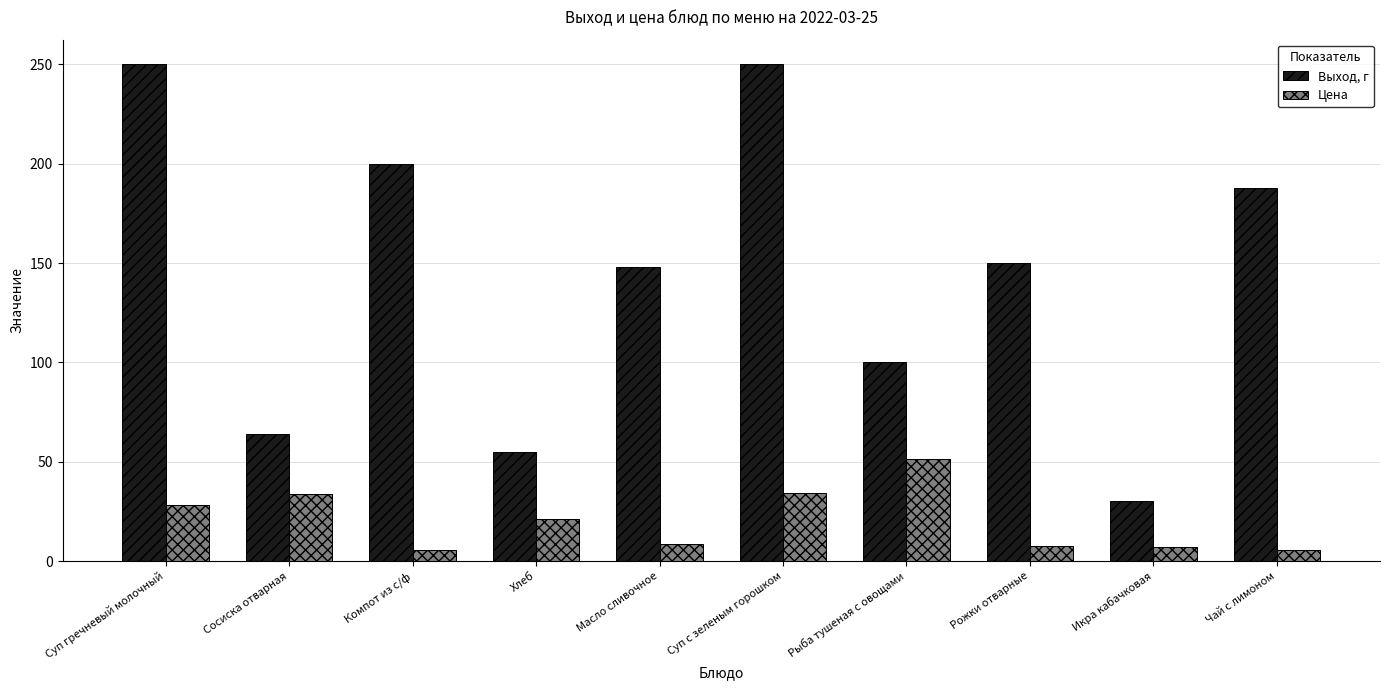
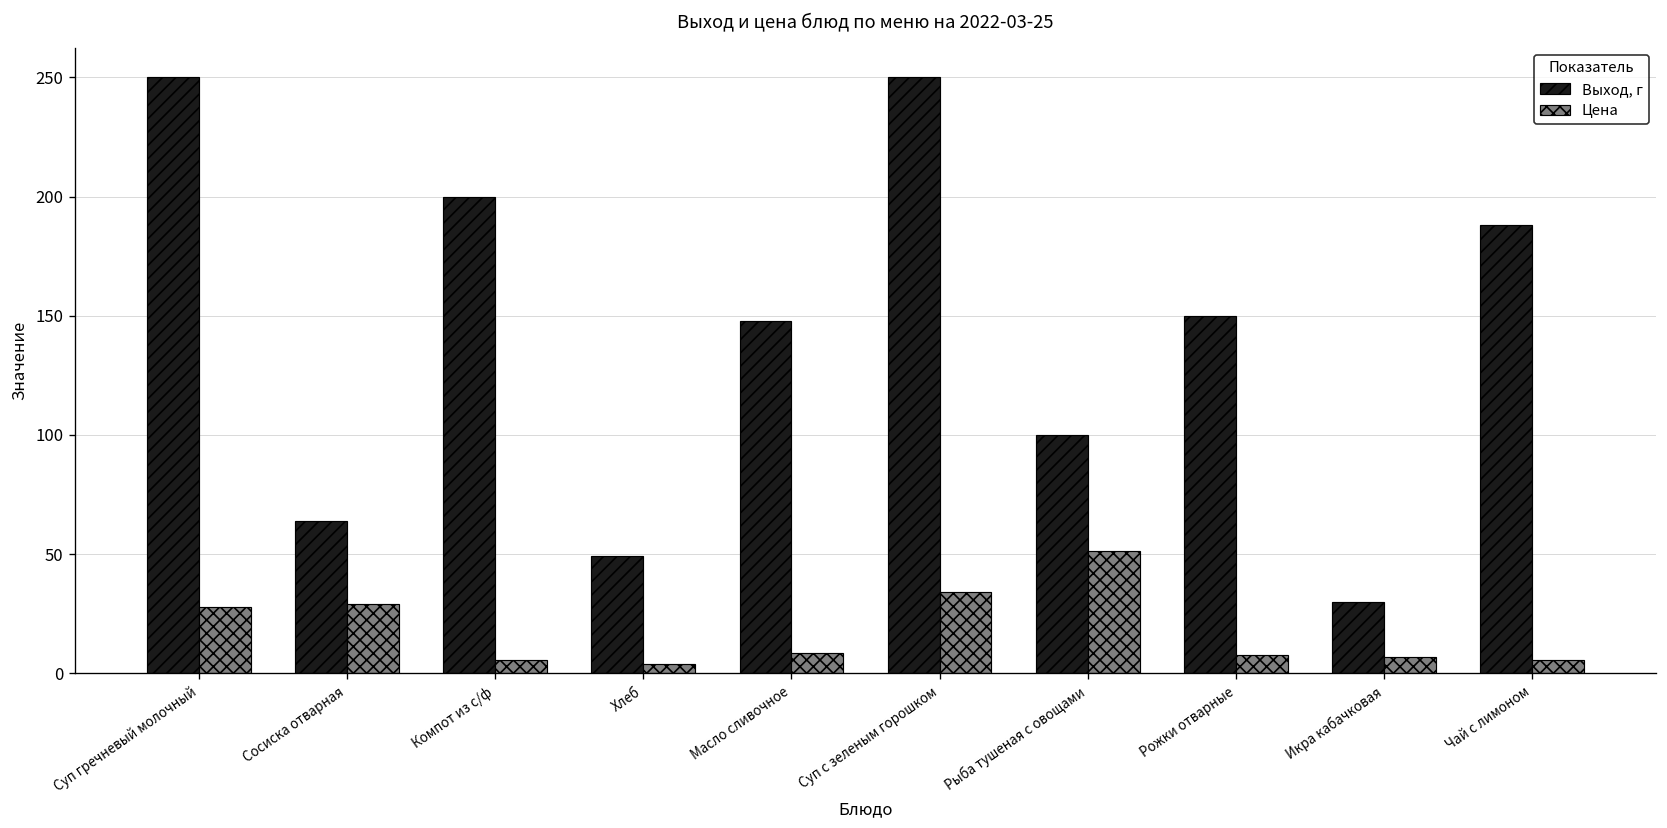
  {
    "Выход, г": {
      "Суп гречневый молочный": 250,
      "Сосиска отварная": 64,
      "Компот из с/ф": 200,
-     "Хлеб": 55,
+     "Хлеб": 49,
      "Масло сливочное": 148,
      "Суп с зеленым горошком": 250,
      "Рыба тушеная с овощами": 100,
      "Рожки отварные": 150,
      "Икра кабачковая": 30,
      "Чай с лимоном": 188
    },
    "Цена": {
      "Суп гречневый молочный": 28,
-     "Сосиска отварная": 34,
+     "Сосиска отварная": 29,
      "Компот из с/ф": 6,
-     "Хлеб": 21,
+     "Хлеб": 4,
      "Масло сливочное": 8,
      "Суп с зеленым горошком": 34,
      "Рыба тушеная с овощами": 51,
      "Рожки отварные": 8,
      "Икра кабачковая": 7,
      "Чай с лимоном": 6
    }
  }
